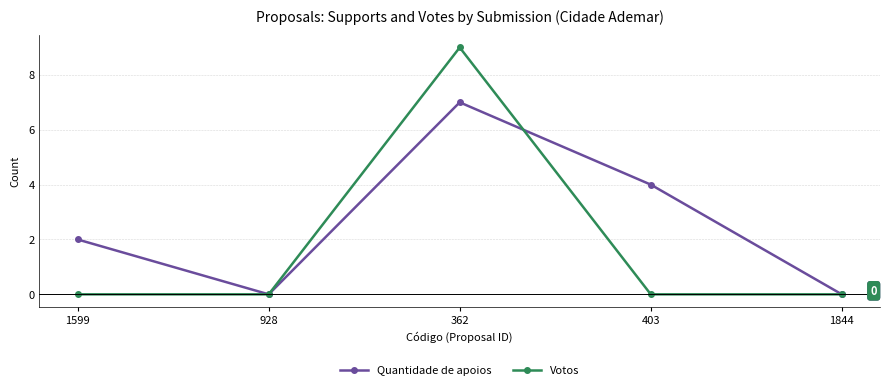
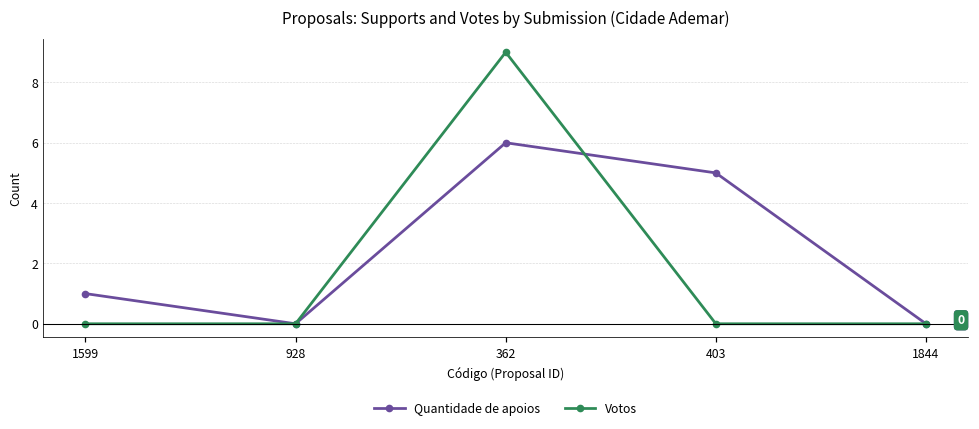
  {
    "Quantidade de apoios": {
-     "1599": 2,
-     "362": 7,
-     "403": 4
+     "1599": 1,
+     "362": 6,
+     "403": 5
    },
    "Votos": {
      "1599": 0,
      "362": 9,
      "403": 0
    }
  }
